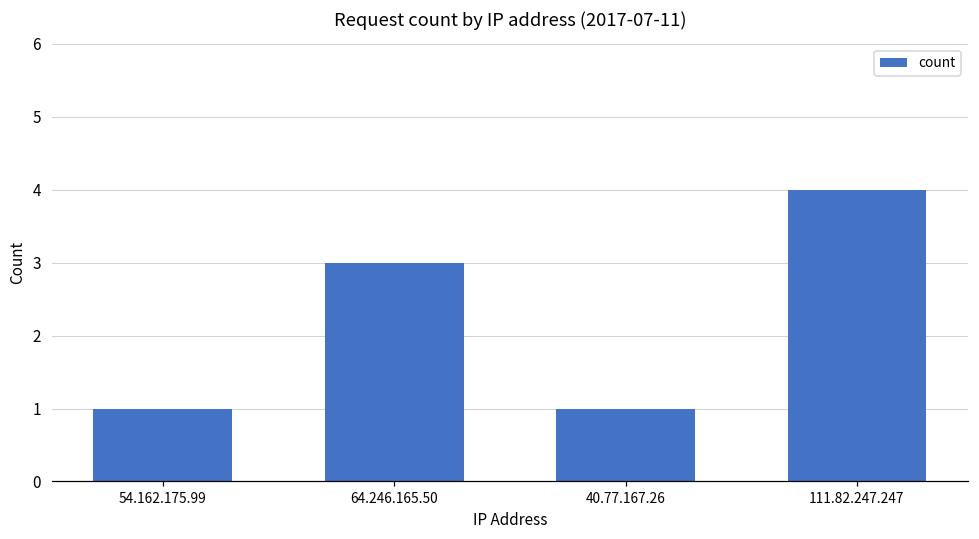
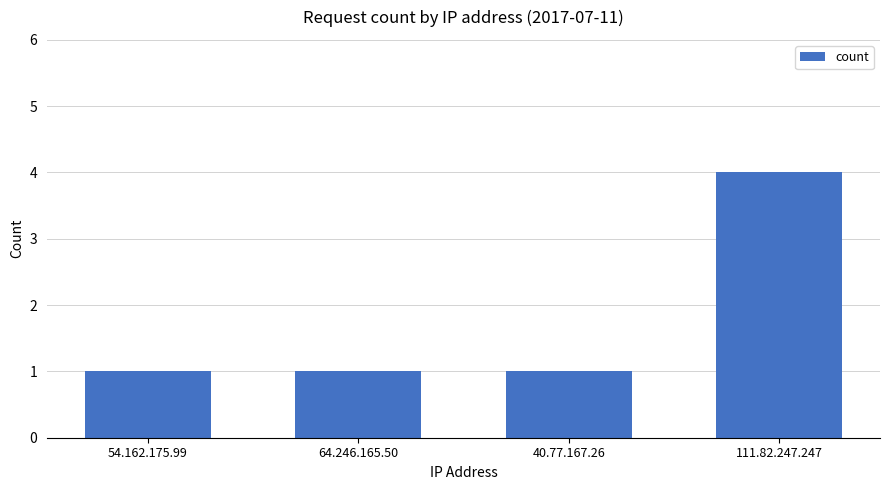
  {
    "54.162.175.99": 1,
-   "64.246.165.50": 3,
+   "64.246.165.50": 1,
    "40.77.167.26": 1,
    "111.82.247.247": 4
  }
